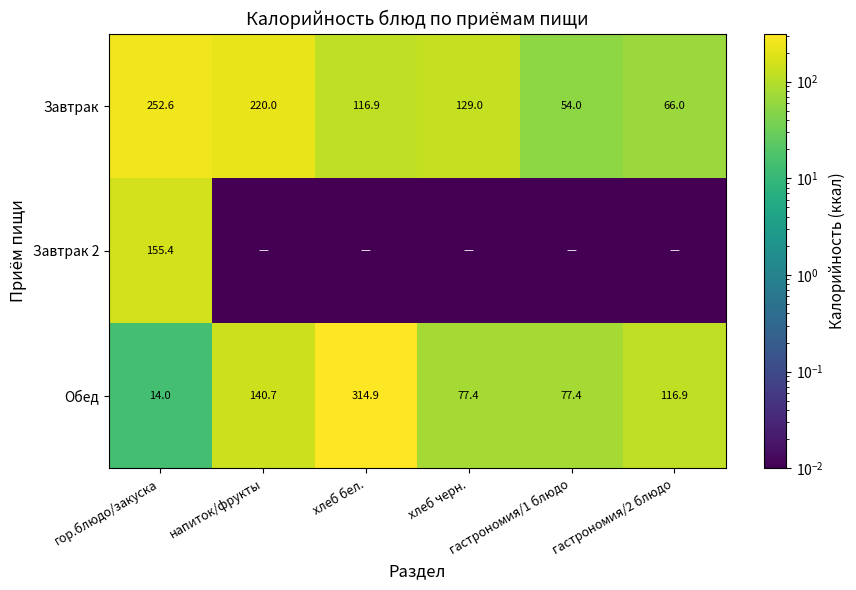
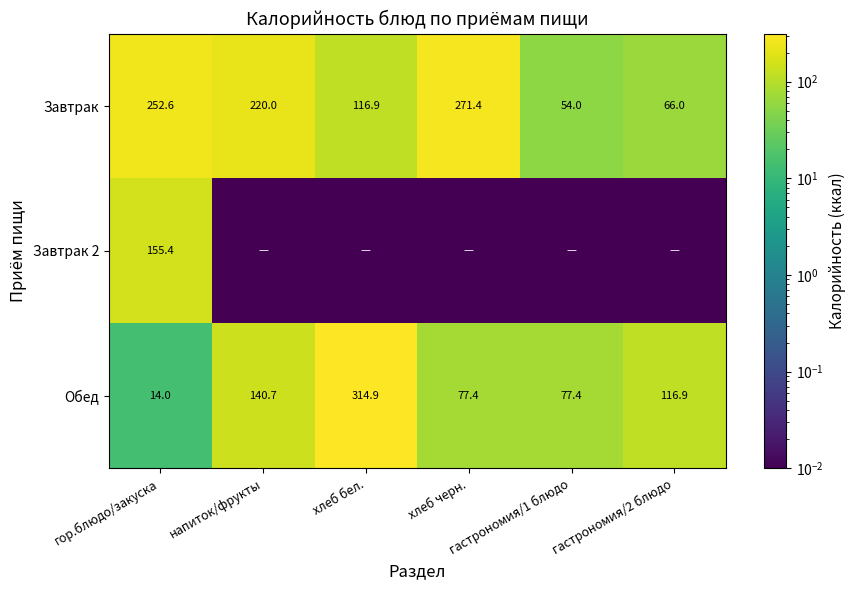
  {
    "Завтрак": {
      "гор.блюдо/закуска": 252.6,
      "напиток/фрукты": 220.0,
      "хлеб бел.": 116.9,
-     "хлеб черн.": 129.0,
+     "хлеб черн.": 271.4,
      "гастрономия/1 блюдо": 54.0,
      "гастрономия/2 блюдо": 66.0
    },
    "Завтрак 2": {
      "гор.блюдо/закуска": 155.4
    },
    "Обед": {
      "гор.блюдо/закуска": 14.0,
      "напиток/фрукты": 140.7,
      "хлеб бел.": 314.9,
      "хлеб черн.": 77.4,
      "гастрономия/1 блюдо": 77.4,
      "гастрономия/2 блюдо": 116.9
    }
  }
